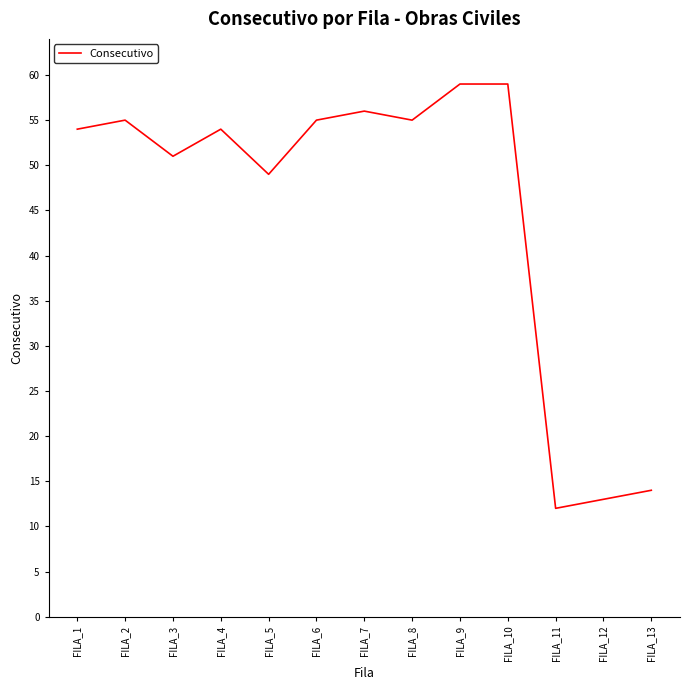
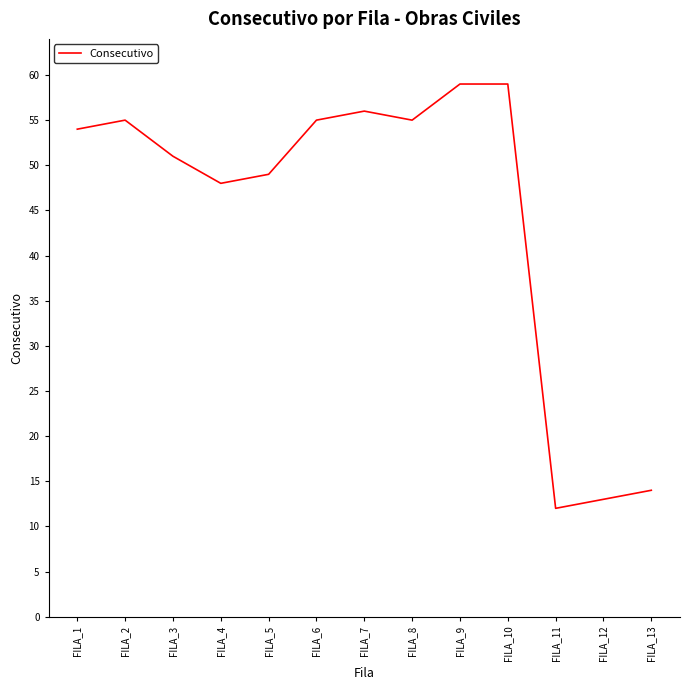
  {
    "FILA_1": 54,
    "FILA_2": 55,
    "FILA_3": 51,
-   "FILA_4": 54,
+   "FILA_4": 48,
    "FILA_5": 49,
    "FILA_6": 55,
    "FILA_7": 56,
    "FILA_8": 55,
    "FILA_9": 59,
    "FILA_10": 59,
    "FILA_11": 12,
    "FILA_12": 13,
    "FILA_13": 14
  }
